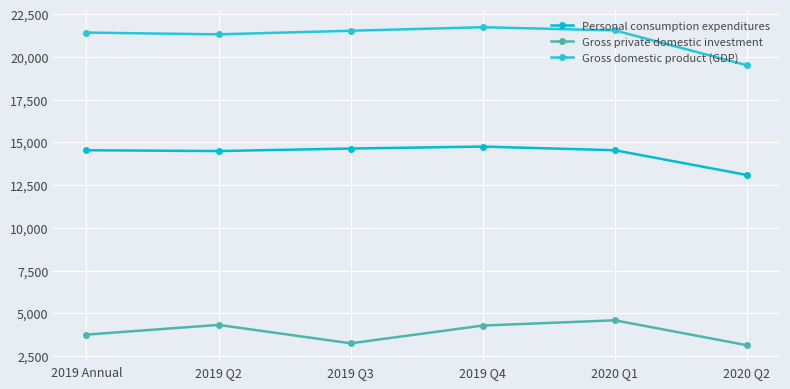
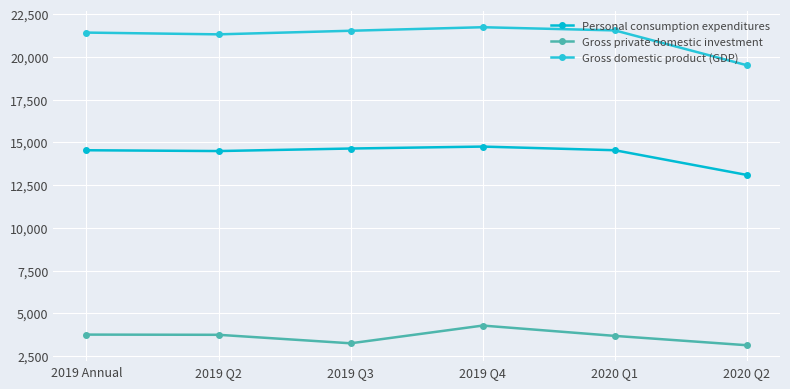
  {
    "Gross private domestic investment": {
      "2019 Annual": "3,800",
-     "2019 Q2": "4,300",
+     "2019 Q2": "3,700",
      "2019 Q3": "3,200",
      "2019 Q4": "4,300",
-     "2020 Q1": "4,600",
+     "2020 Q1": "3,700",
      "2020 Q2": "3,100"
    }
  }
